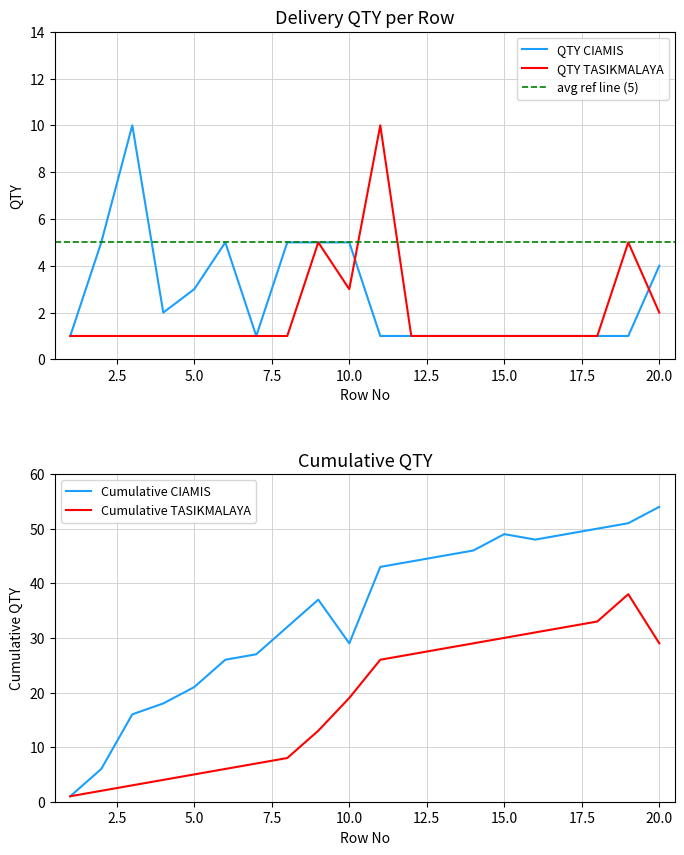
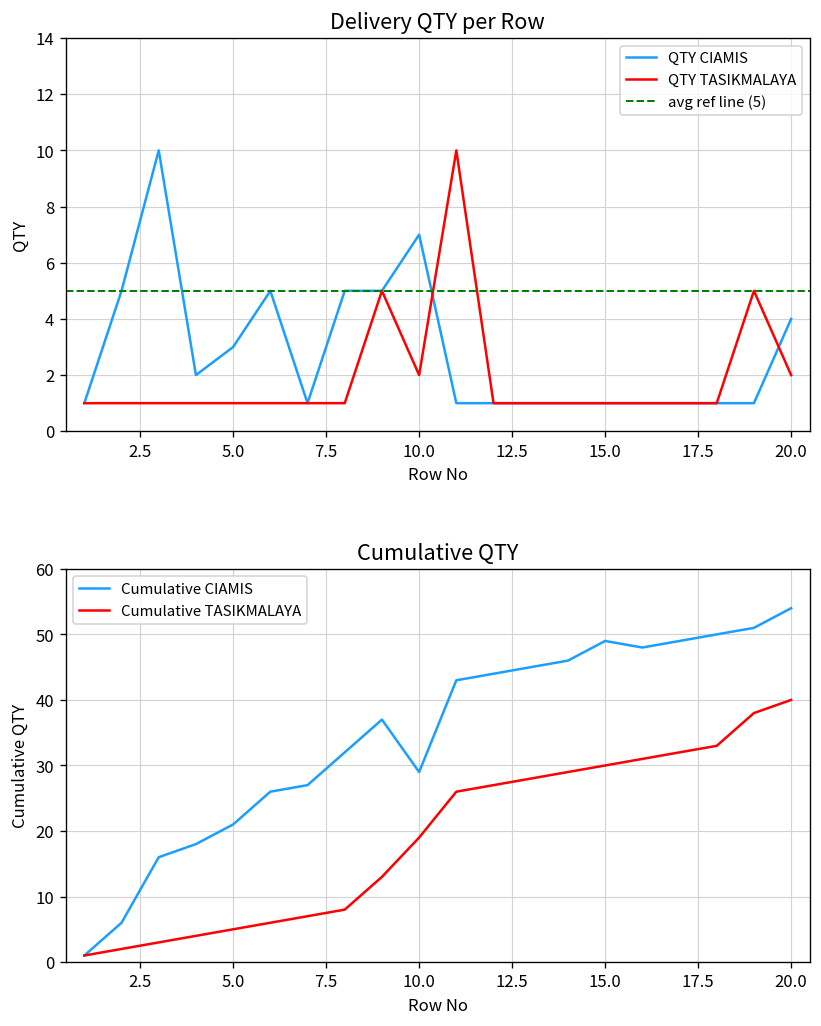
  {
    "Delivery QTY per Row": {
      "QTY CIAMIS": {
        "5.0": 3,
-       "10.0": 5,
+       "10.0": 7,
        "20.0": 4
      },
      "QTY TASIKMALAYA": {
        "5.0": 1,
-       "10.0": 3,
+       "10.0": 2,
        "20.0": 2
      }
    },
    "Cumulative QTY": {
      "Cumulative CIAMIS": {
        "5.0": 21,
        "10.0": 29,
        "15.0": 49,
        "20.0": 54
      },
      "Cumulative TASIKMALAYA": {
        "5.0": 5,
        "10.0": 19,
        "15.0": 30,
-       "20.0": 29
+       "20.0": 40
      }
    }
  }
